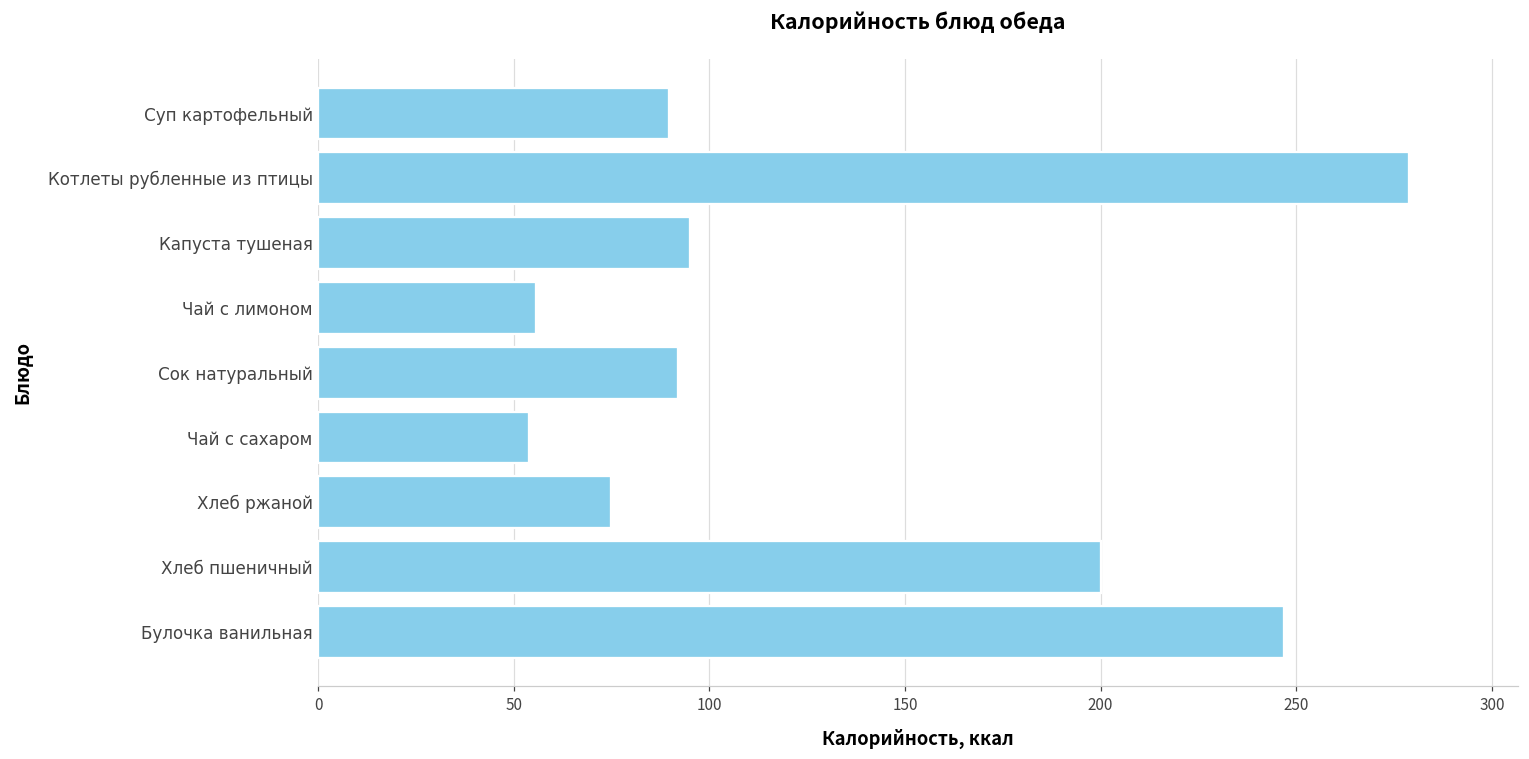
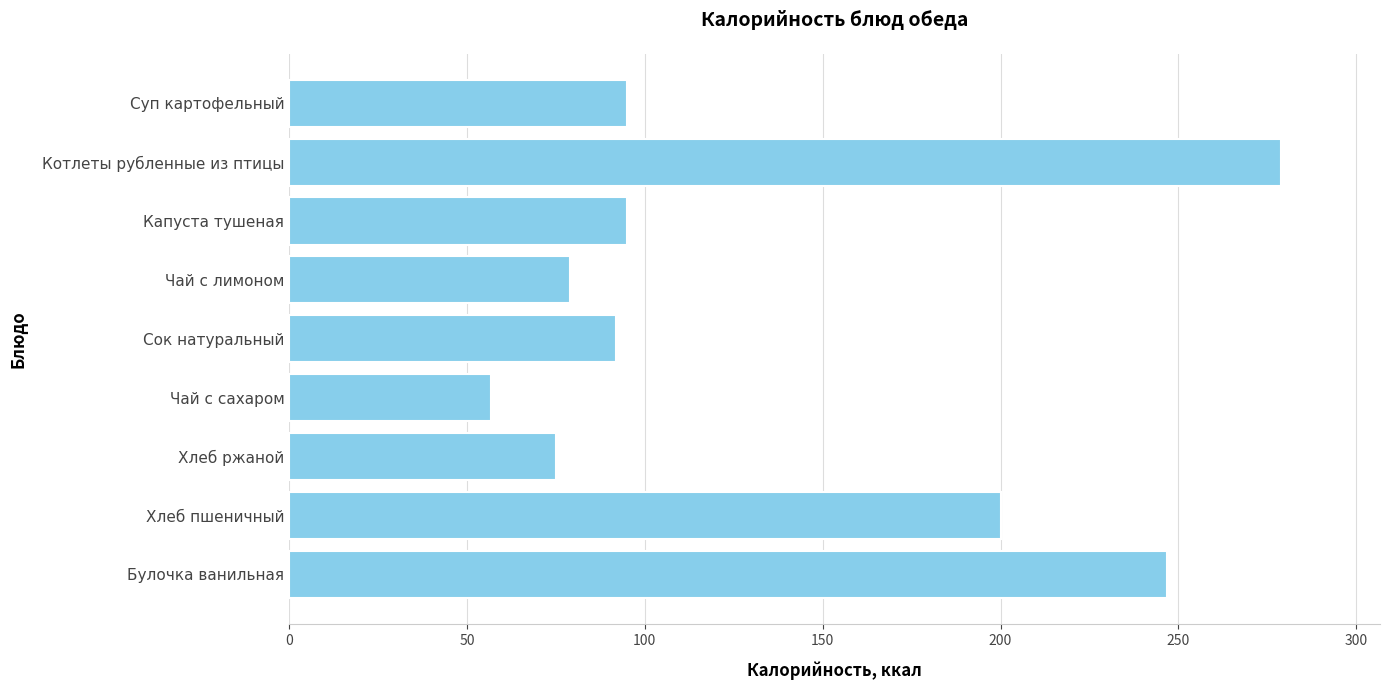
  {
-   "Суп картофельный": 90,
+   "Суп картофельный": 95,
    "Котлеты рубленные из птицы": 279,
    "Капуста тушеная": 95,
-   "Чай с лимоном": 56,
+   "Чай с лимоном": 79,
    "Сок натуральный": 92,
-   "Чай с сахаром": 54,
+   "Чай с сахаром": 57,
    "Хлеб ржаной": 75,
    "Хлеб пшеничный": 200,
    "Булочка ванильная": 247
  }
